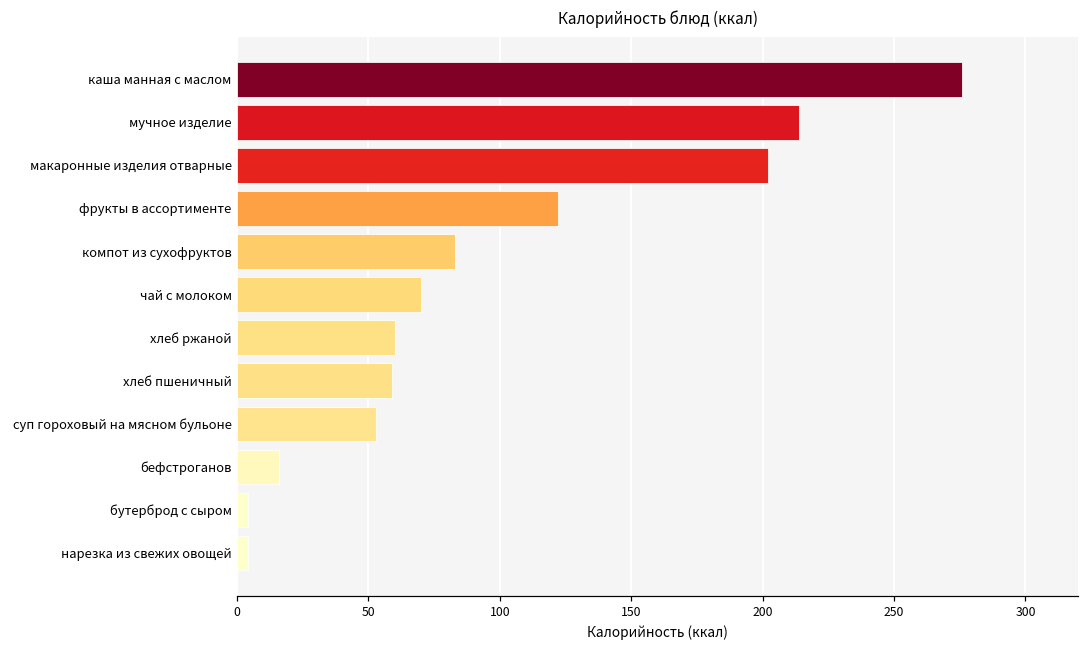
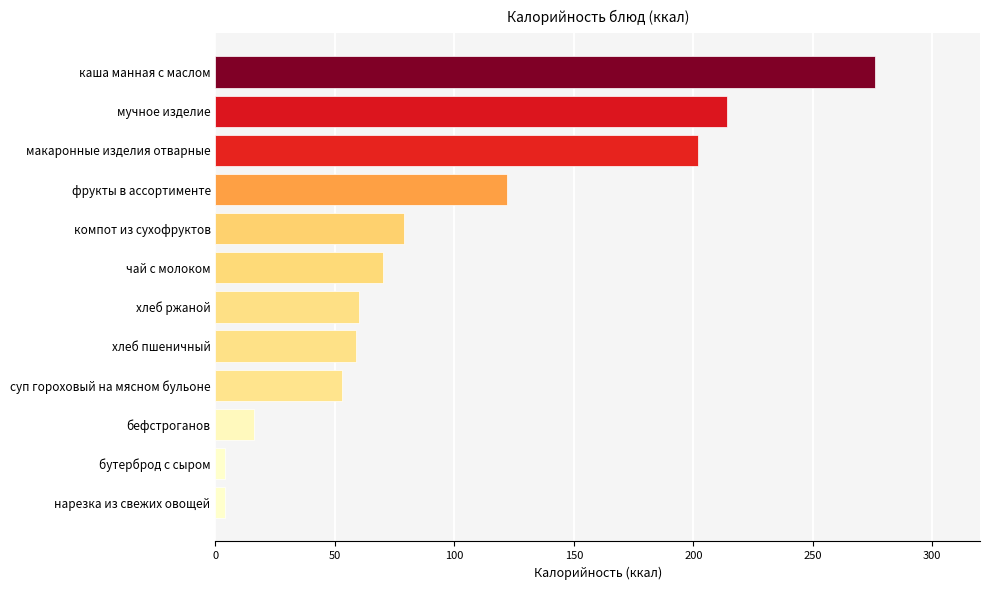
  {
    "каша манная с маслом": 276,
    "мучное изделие": 214,
    "макаронные изделия отварные": 202,
    "фрукты в ассортименте": 122,
-   "компот из сухофруктов": 83,
+   "компот из сухофруктов": 79,
    "чай с молоком": 70,
    "хлеб ржаной": 60,
    "хлеб пшеничный": 59,
    "суп гороховый на мясном бульоне": 53,
    "бефстроганов": 16,
    "бутерброд с сыром": 4,
    "нарезка из свежих овощей": 4
  }
